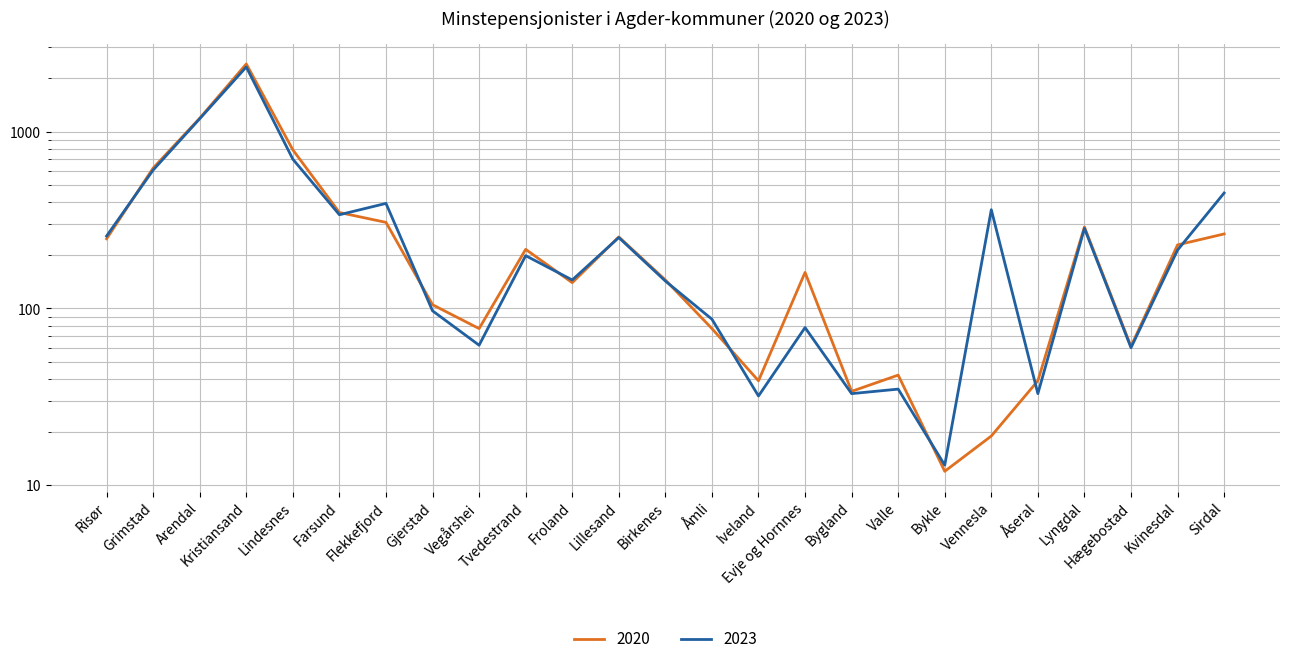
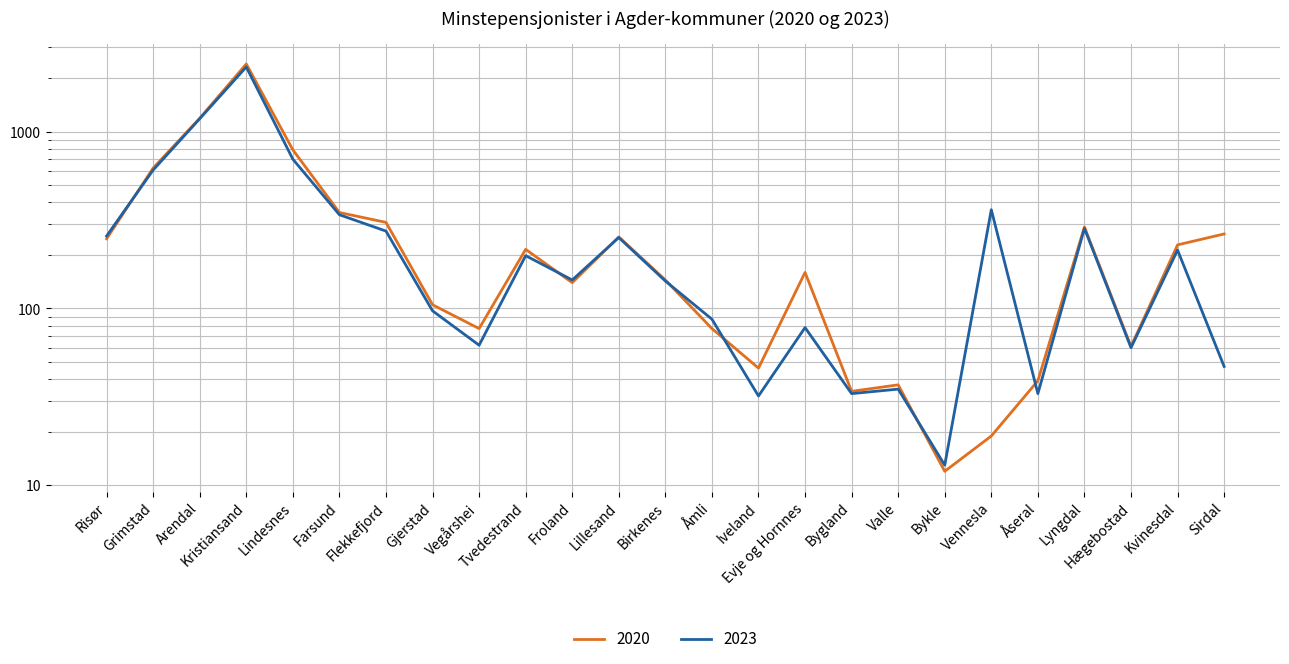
  {
    "2020": {
      "Risør": 250,
      "Kristiansand": 2400,
      "Lindesnes": 800,
      "Flekkefjord": 310,
      "Gjerstad": 110,
      "Vegårshei": 80,
      "Tvedestrand": 220,
      "Froland": 140,
      "Åmli": 80,
-     "Iveland": 39,
+     "Iveland": 46,
      "Evje og Hornnes": 160,
-     "Valle": 42,
+     "Valle": 37,
      "Bykle": 12,
      "Vennesla": 19,
      "Åseral": 39,
      "Kvinesdal": 230,
      "Sirdal": 260
    },
    "2023": {
      "Risør": 260,
      "Kristiansand": 2300,
      "Lindesnes": 700,
-     "Flekkefjord": 390,
+     "Flekkefjord": 270,
      "Gjerstad": 100,
      "Vegårshei": 62,
      "Tvedestrand": 200,
      "Froland": 150,
      "Åmli": 90,
      "Iveland": 32,
      "Evje og Hornnes": 80,
      "Valle": 35,
      "Bykle": 13,
      "Vennesla": 360,
      "Åseral": 33,
      "Kvinesdal": 210,
-     "Sirdal": 450
+     "Sirdal": 47
    }
  }
